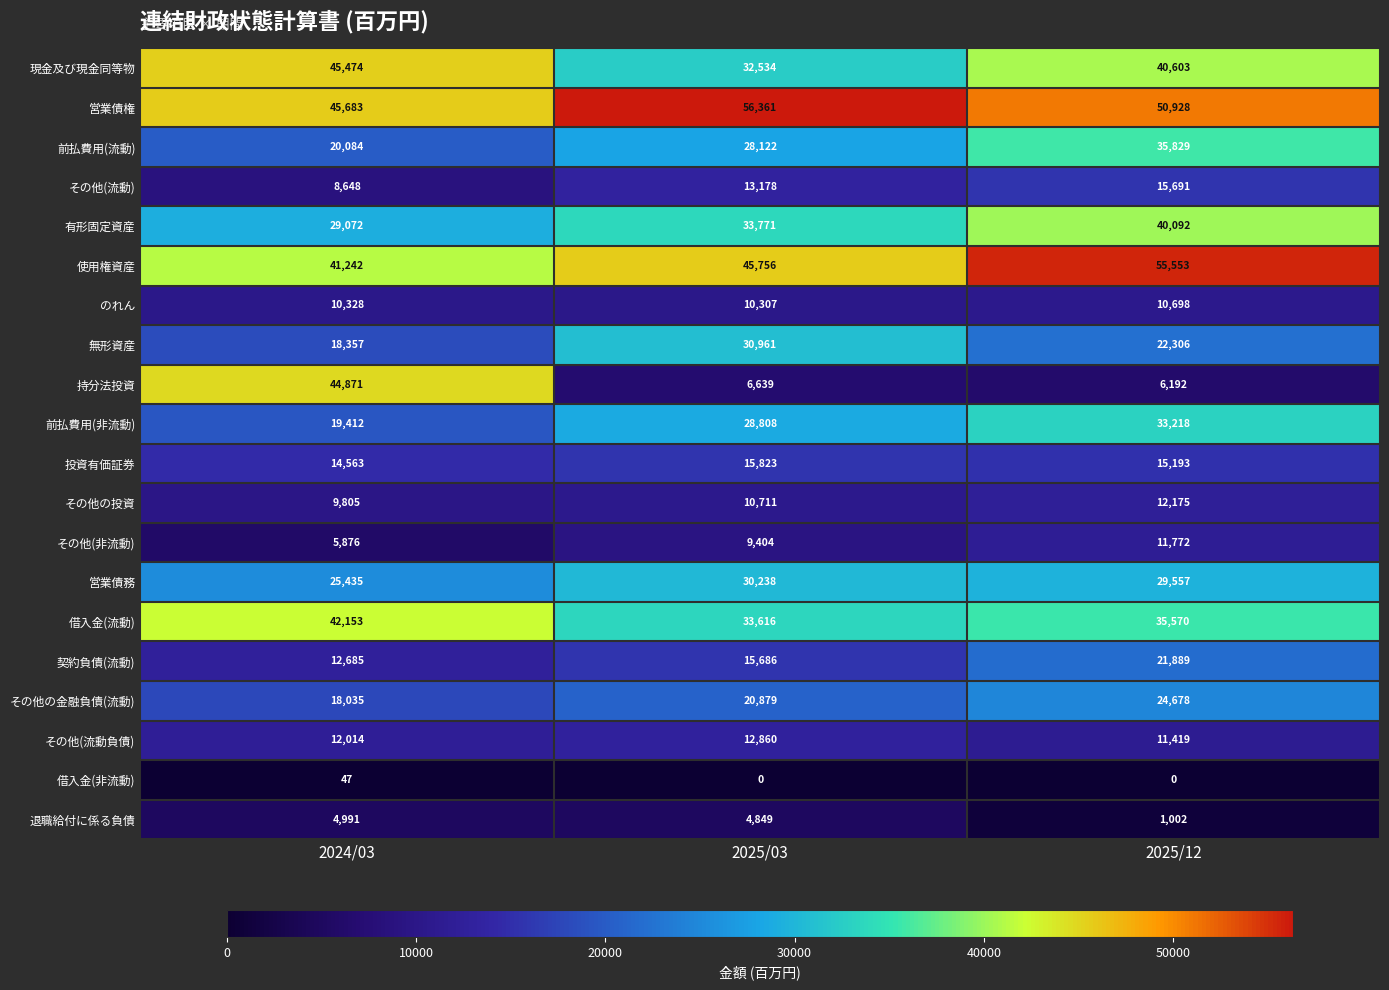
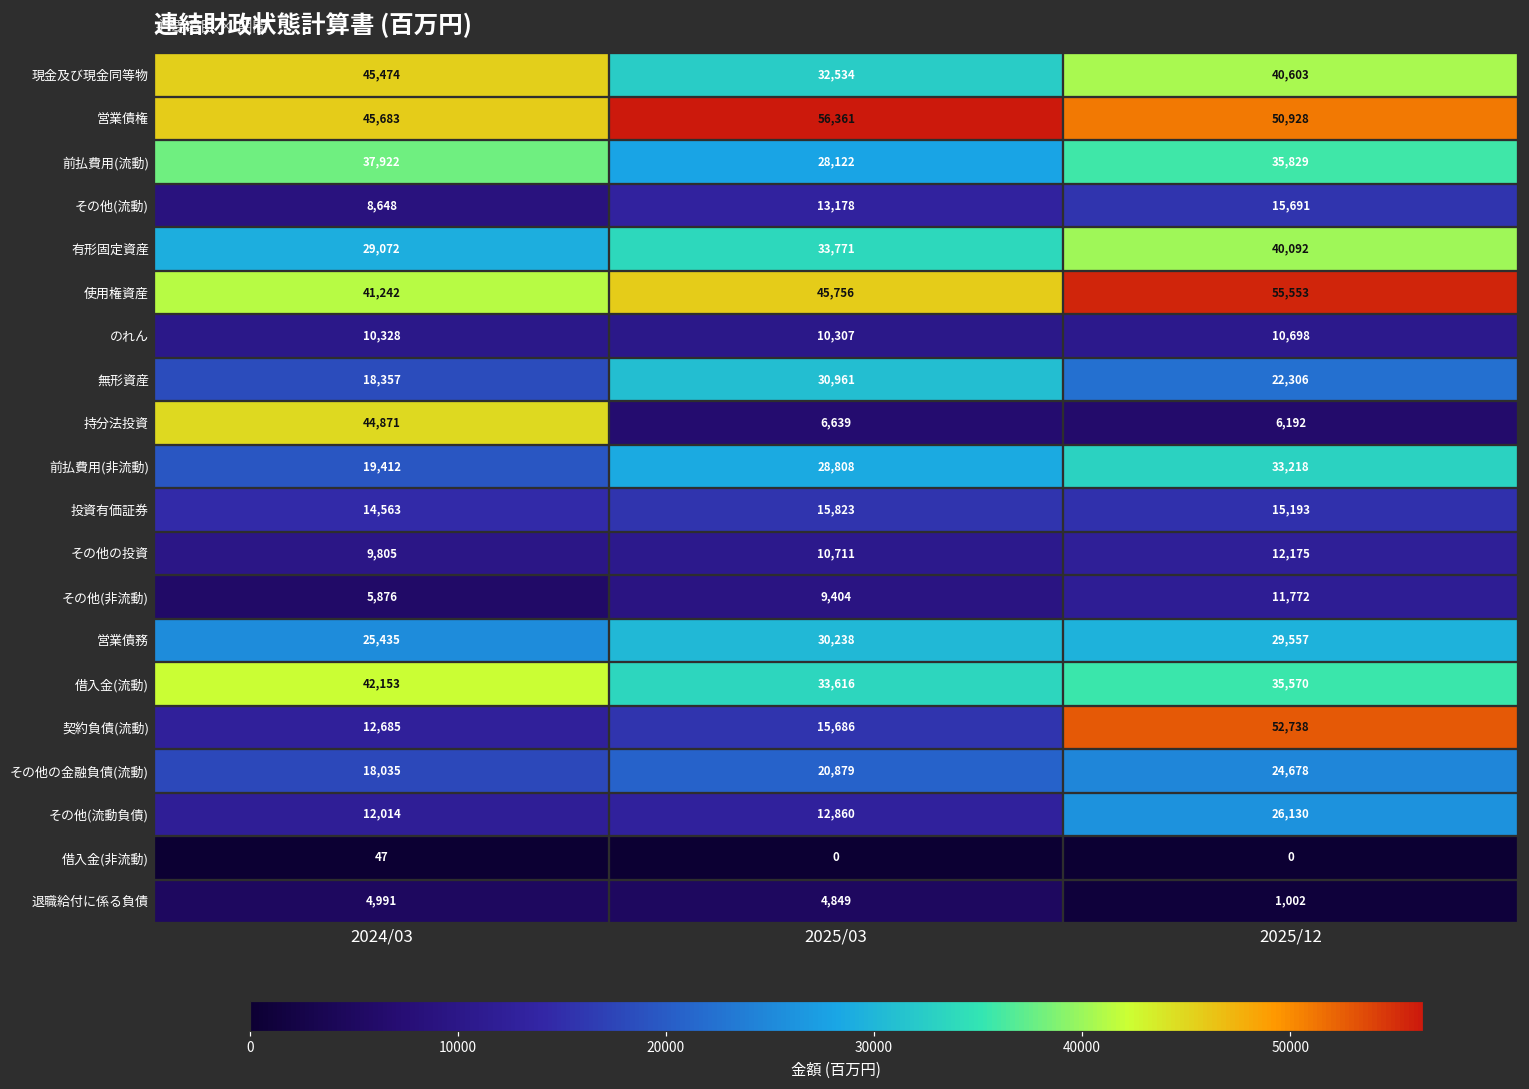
  {
    "現金及び現金同等物": {
      "2024/03": "45,474",
      "2025/03": "32,534",
      "2025/12": "40,603"
    },
    "営業債権": {
      "2024/03": "45,683",
      "2025/03": "56,361",
      "2025/12": "50,928"
    },
    "前払費用(流動)": {
-     "2024/03": "20,084",
+     "2024/03": "37,922",
      "2025/03": "28,122",
      "2025/12": "35,829"
    },
    "その他(流動)": {
      "2024/03": "8,648",
      "2025/03": "13,178",
      "2025/12": "15,691"
    },
    "有形固定資産": {
      "2024/03": "29,072",
      "2025/03": "33,771",
      "2025/12": "40,092"
    },
    "使用権資産": {
      "2024/03": "41,242",
      "2025/03": "45,756",
      "2025/12": "55,553"
    },
    "のれん": {
      "2024/03": "10,328",
      "2025/03": "10,307",
      "2025/12": "10,698"
    },
    "無形資産": {
      "2024/03": "18,357",
      "2025/03": "30,961",
      "2025/12": "22,306"
    },
    "持分法投資": {
      "2024/03": "44,871",
      "2025/03": "6,639",
      "2025/12": "6,192"
    },
    "前払費用(非流動)": {
      "2024/03": "19,412",
      "2025/03": "28,808",
      "2025/12": "33,218"
    },
    "投資有価証券": {
      "2024/03": "14,563",
      "2025/03": "15,823",
      "2025/12": "15,193"
    },
    "その他の投資": {
      "2024/03": "9,805",
      "2025/03": "10,711",
      "2025/12": "12,175"
    },
    "その他(非流動)": {
      "2024/03": "5,876",
      "2025/03": "9,404",
      "2025/12": "11,772"
    },
    "営業債務": {
      "2024/03": "25,435",
      "2025/03": "30,238",
      "2025/12": "29,557"
    },
    "借入金(流動)": {
      "2024/03": "42,153",
      "2025/03": "33,616",
      "2025/12": "35,570"
    },
    "契約負債(流動)": {
      "2024/03": "12,685",
      "2025/03": "15,686",
-     "2025/12": "21,889"
+     "2025/12": "52,738"
    },
    "その他の金融負債(流動)": {
      "2024/03": "18,035",
      "2025/03": "20,879",
      "2025/12": "24,678"
    },
    "その他(流動負債)": {
      "2024/03": "12,014",
      "2025/03": "12,860",
-     "2025/12": "11,419"
+     "2025/12": "26,130"
    },
    "借入金(非流動)": {
      "2024/03": "47",
      "2025/03": "0",
      "2025/12": "0"
    },
    "退職給付に係る負債": {
      "2024/03": "4,991",
      "2025/03": "4,849",
      "2025/12": "1,002"
    }
  }
